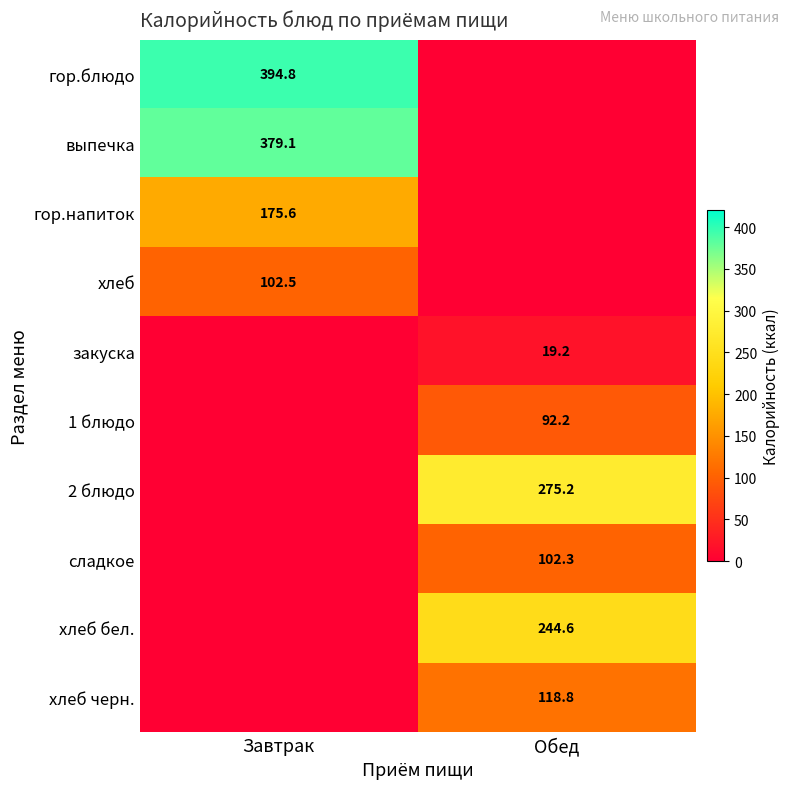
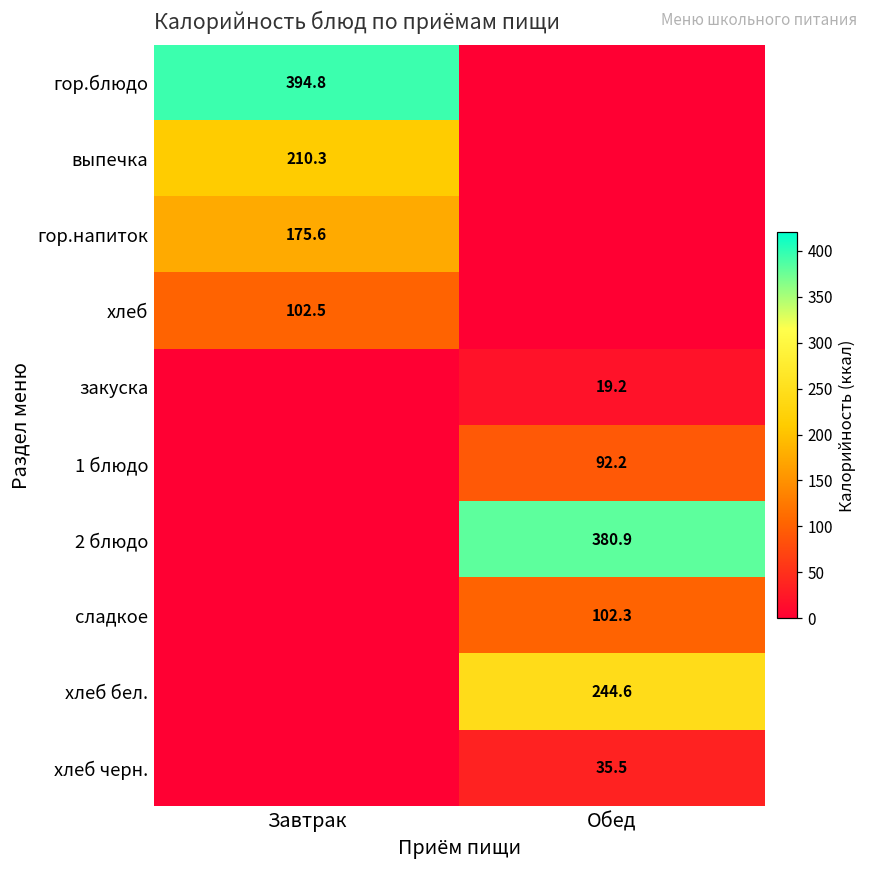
  {
    "гор.блюдо": {
      "Завтрак": 394.8
    },
    "выпечка": {
-     "Завтрак": 379.1
+     "Завтрак": 210.3
    },
    "гор.напиток": {
      "Завтрак": 175.6
    },
    "хлеб": {
      "Завтрак": 102.5
    },
    "закуска": {
      "Обед": 19.2
    },
    "1 блюдо": {
      "Обед": 92.2
    },
    "2 блюдо": {
-     "Обед": 275.2
+     "Обед": 380.9
    },
    "сладкое": {
      "Обед": 102.3
    },
    "хлеб бел.": {
      "Обед": 244.6
    },
    "хлеб черн.": {
-     "Обед": 118.8
+     "Обед": 35.5
    }
  }
